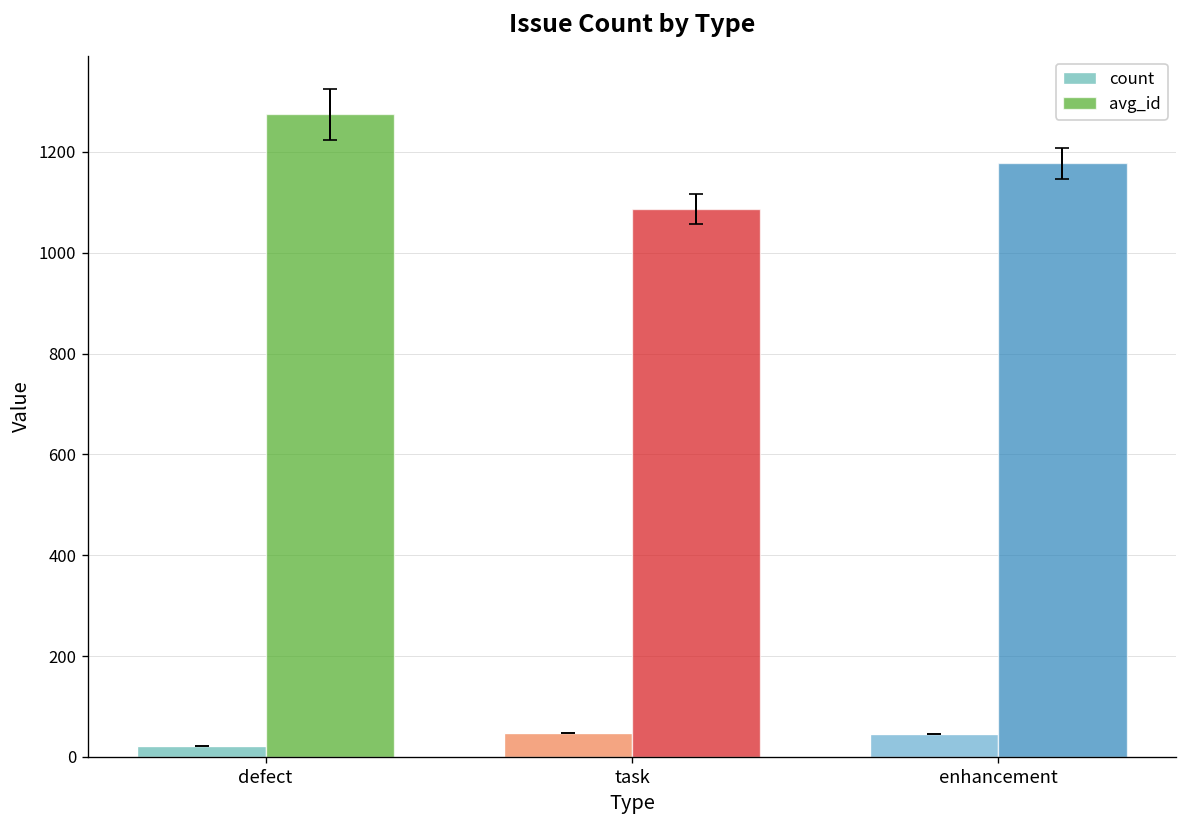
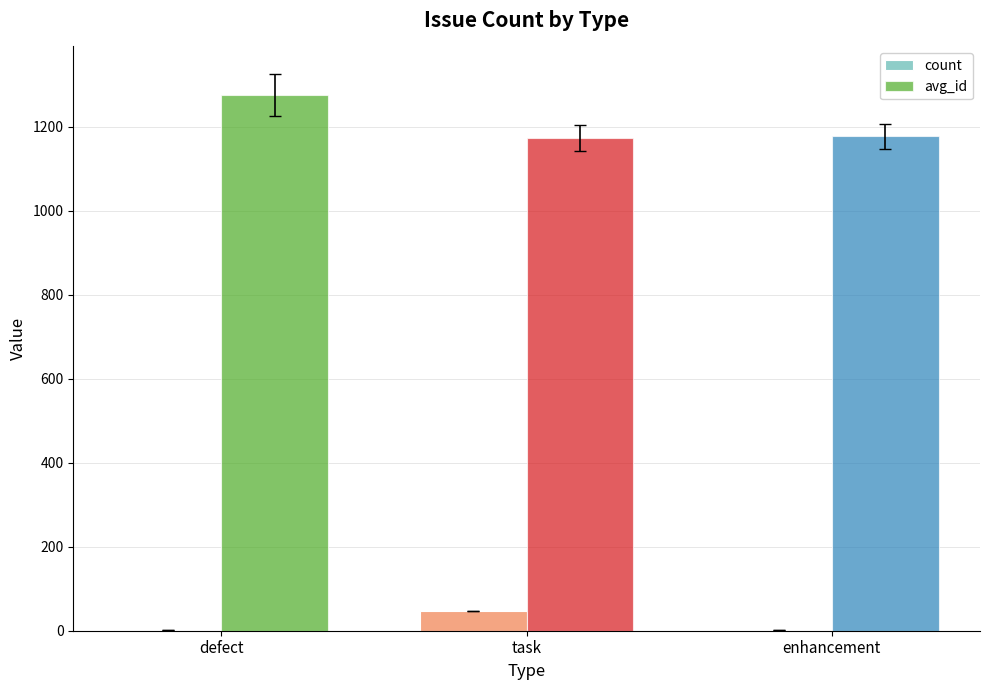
  {
    "count": {
-     "defect": 20,
+     "defect": 0,
      "task": 50,
-     "enhancement": 50
+     "enhancement": 0
    },
    "avg_id": {
      "defect": 1270,
-     "task": 1090,
+     "task": 1170,
      "enhancement": 1180
    }
  }
